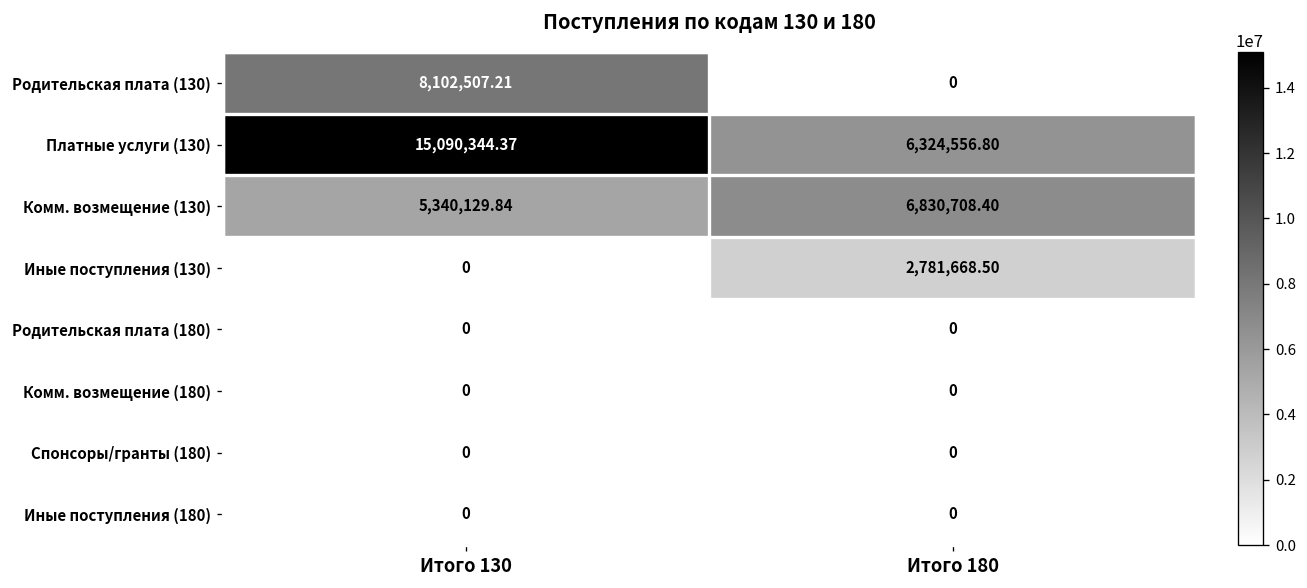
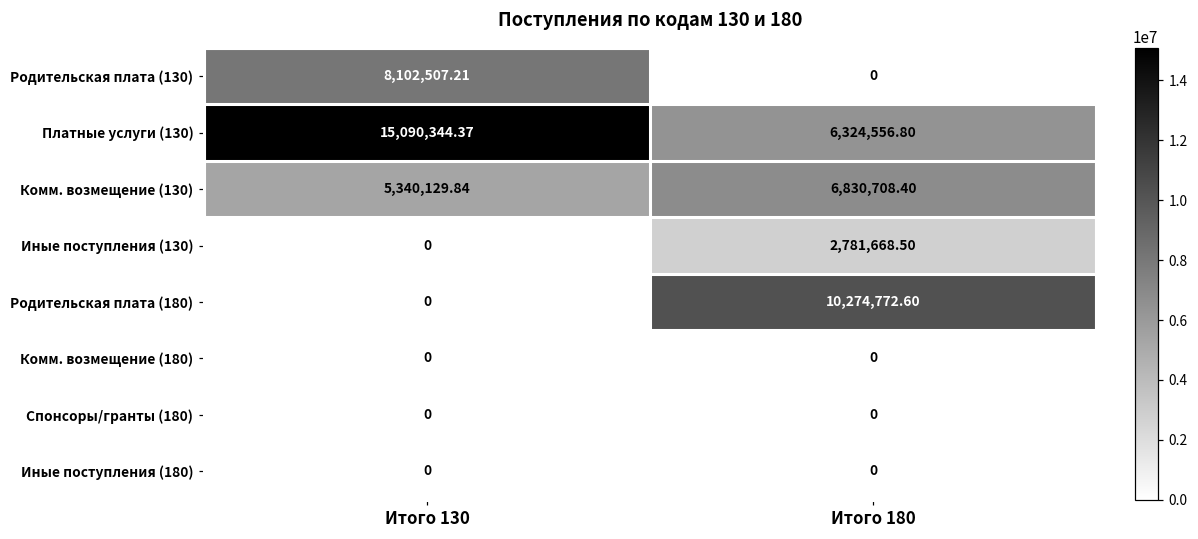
  {
    "Родительская плата (130)": {
      "Итого 130": "8,102,507.21",
      "Итого 180": "0"
    },
    "Платные услуги (130)": {
      "Итого 130": "15,090,344.37",
      "Итого 180": "6,324,556.80"
    },
    "Комм. возмещение (130)": {
      "Итого 130": "5,340,129.84",
      "Итого 180": "6,830,708.40"
    },
    "Иные поступления (130)": {
      "Итого 130": "0",
      "Итого 180": "2,781,668.50"
    },
    "Родительская плата (180)": {
      "Итого 130": "0",
-     "Итого 180": "0"
+     "Итого 180": "10,274,772.60"
    },
    "Комм. возмещение (180)": {
      "Итого 130": "0",
      "Итого 180": "0"
    },
    "Спонсоры/гранты (180)": {
      "Итого 130": "0",
      "Итого 180": "0"
    },
    "Иные поступления (180)": {
      "Итого 130": "0",
      "Итого 180": "0"
    }
  }
